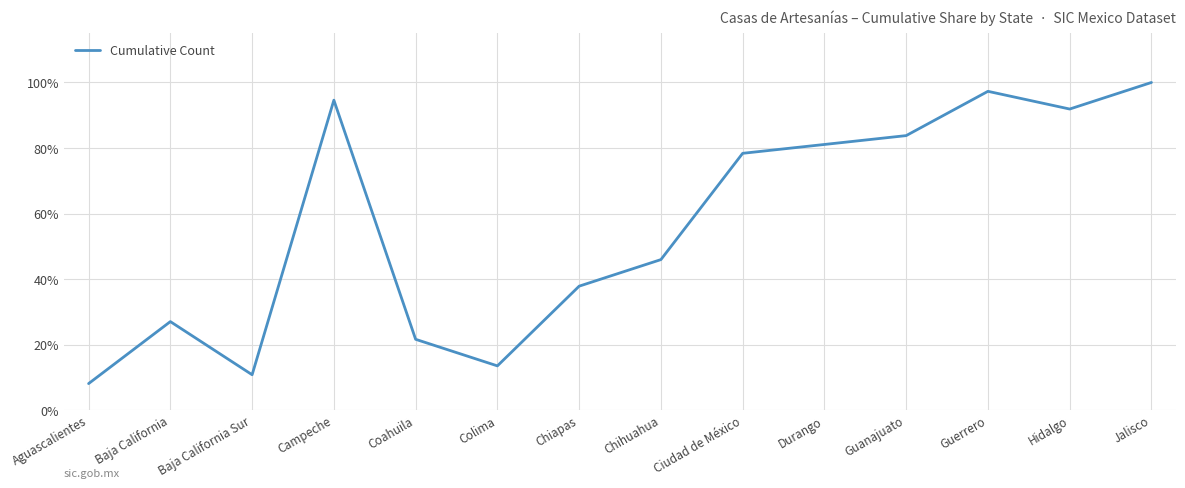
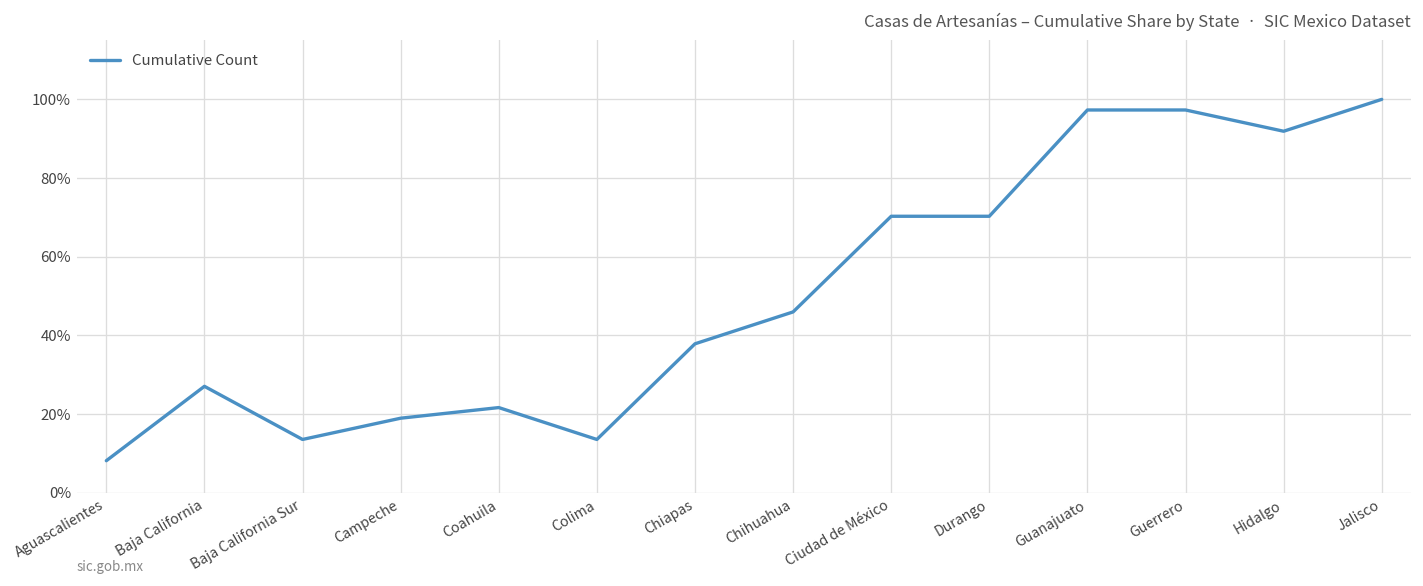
  {
    "Aguascalientes": "8%",
    "Baja California": "27%",
-   "Baja California Sur": "11%",
-   "Campeche": "95%",
+   "Baja California Sur": "14%",
+   "Campeche": "19%",
    "Coahuila": "22%",
    "Colima": "14%",
    "Chiapas": "38%",
    "Chihuahua": "46%",
-   "Ciudad de México": "78%",
-   "Durango": "81%",
-   "Guanajuato": "84%",
+   "Ciudad de México": "70%",
+   "Durango": "70%",
+   "Guanajuato": "97%",
    "Guerrero": "97%",
    "Hidalgo": "92%",
    "Jalisco": "100%"
  }
